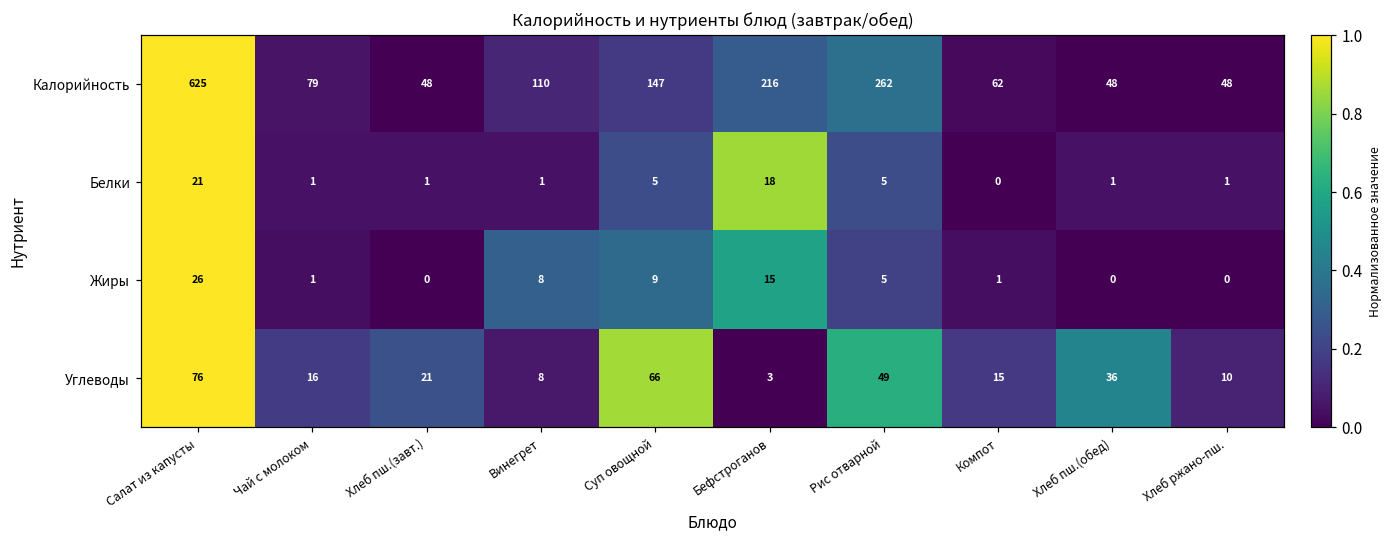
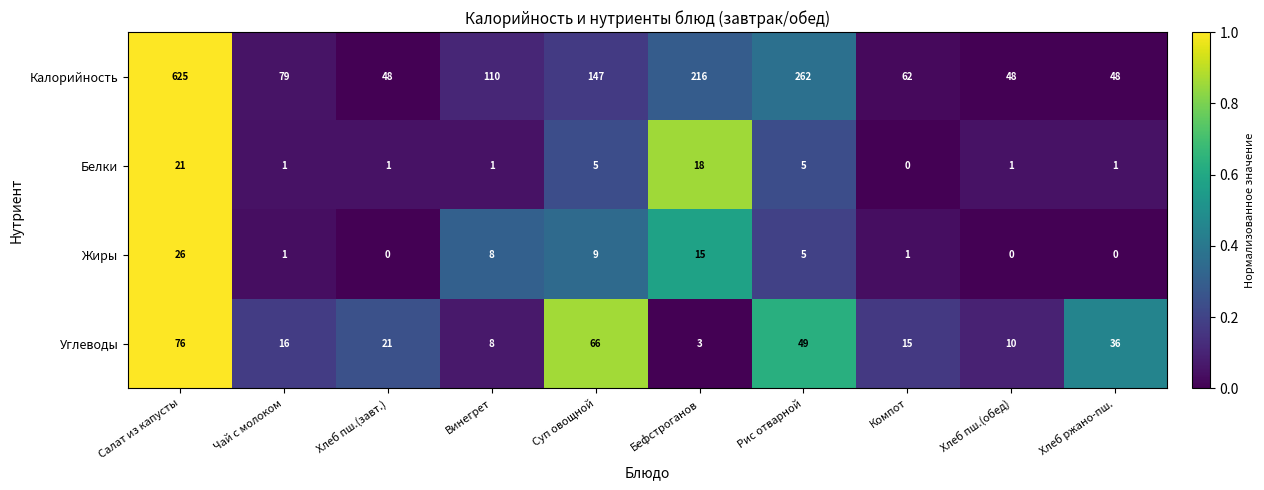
  {
    "Калорийность": {
      "Салат из капусты": 625,
      "Чай с молоком": 79,
      "Хлеб пш.(завт.)": 48,
      "Винегрет": 110,
      "Суп овощной": 147,
      "Бефстроганов": 216,
      "Рис отварной": 262,
      "Компот": 62,
      "Хлеб пш.(обед)": 48,
      "Хлеб ржано-пш.": 48
    },
    "Белки": {
      "Салат из капусты": 21,
      "Чай с молоком": 1,
      "Хлеб пш.(завт.)": 1,
      "Винегрет": 1,
      "Суп овощной": 5,
      "Бефстроганов": 18,
      "Рис отварной": 5,
      "Компот": 0,
      "Хлеб пш.(обед)": 1,
      "Хлеб ржано-пш.": 1
    },
    "Жиры": {
      "Салат из капусты": 26,
      "Чай с молоком": 1,
      "Хлеб пш.(завт.)": 0,
      "Винегрет": 8,
      "Суп овощной": 9,
      "Бефстроганов": 15,
      "Рис отварной": 5,
      "Компот": 1,
      "Хлеб пш.(обед)": 0,
      "Хлеб ржано-пш.": 0
    },
    "Углеводы": {
      "Салат из капусты": 76,
      "Чай с молоком": 16,
      "Хлеб пш.(завт.)": 21,
      "Винегрет": 8,
      "Суп овощной": 66,
      "Бефстроганов": 3,
      "Рис отварной": 49,
      "Компот": 15,
-     "Хлеб пш.(обед)": 36,
-     "Хлеб ржано-пш.": 10
+     "Хлеб пш.(обед)": 10,
+     "Хлеб ржано-пш.": 36
    }
  }
